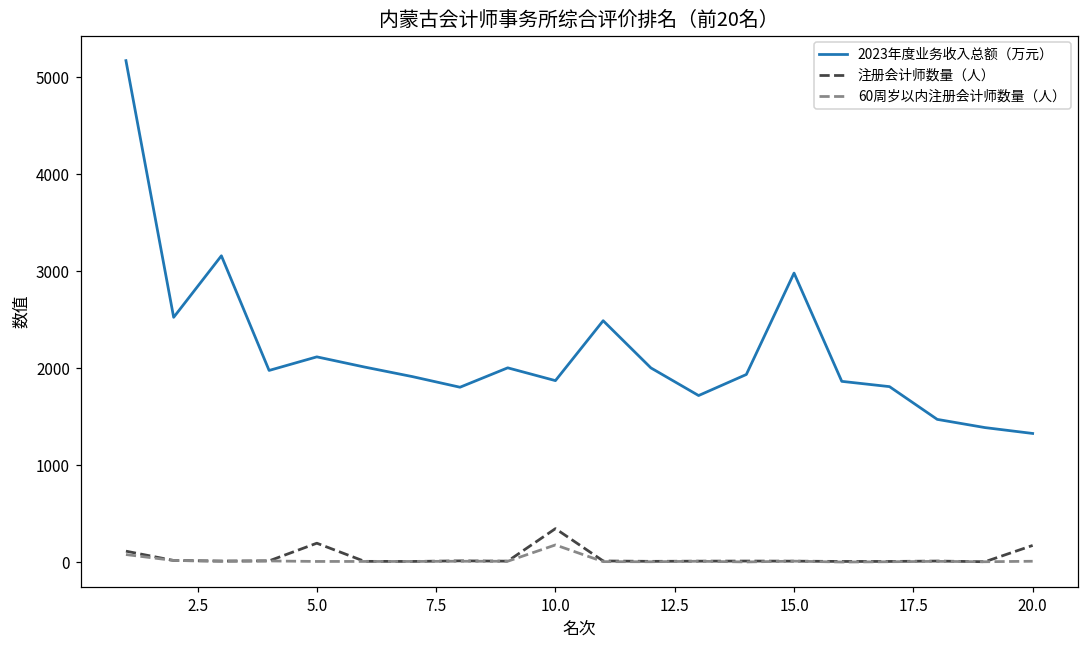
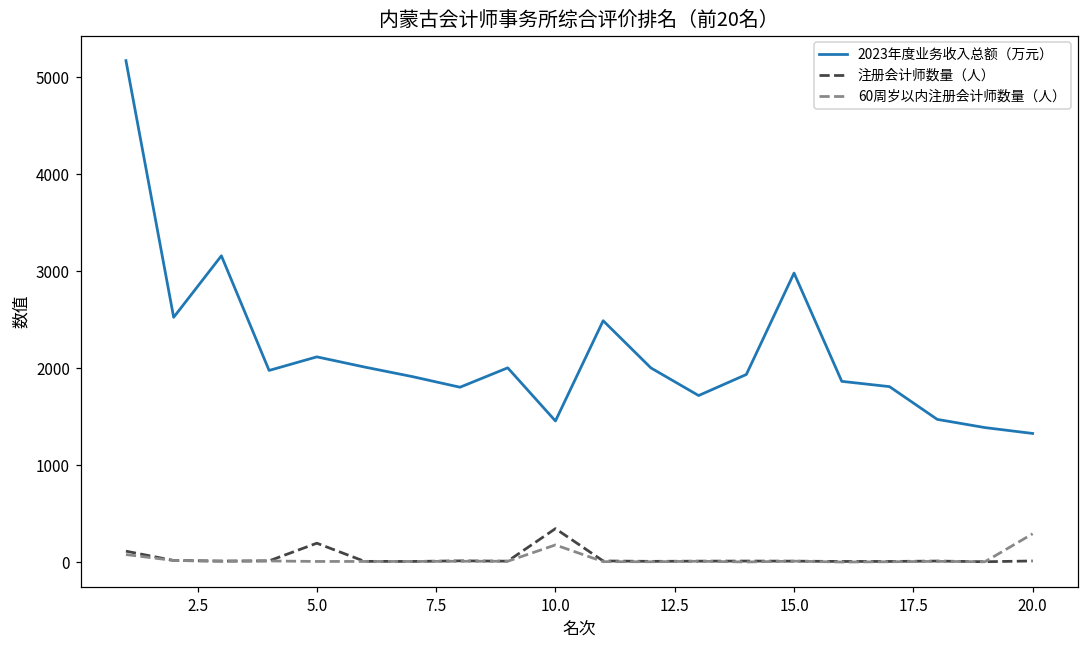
  {
    "2023年度业务收入总额（万元）": {
      "5.0": 2100,
-     "10.0": 1900,
+     "10.0": 1500,
      "15.0": 3000,
      "20.0": 1300
    },
    "注册会计师数量（人）": {
      "5.0": 200,
      "10.0": 300,
-     "20.0": 200
+     "20.0": 0
    },
    "60周岁以内注册会计师数量（人）": {
      "5.0": 0,
      "10.0": 200,
-     "20.0": 0
+     "20.0": 300
    }
  }
